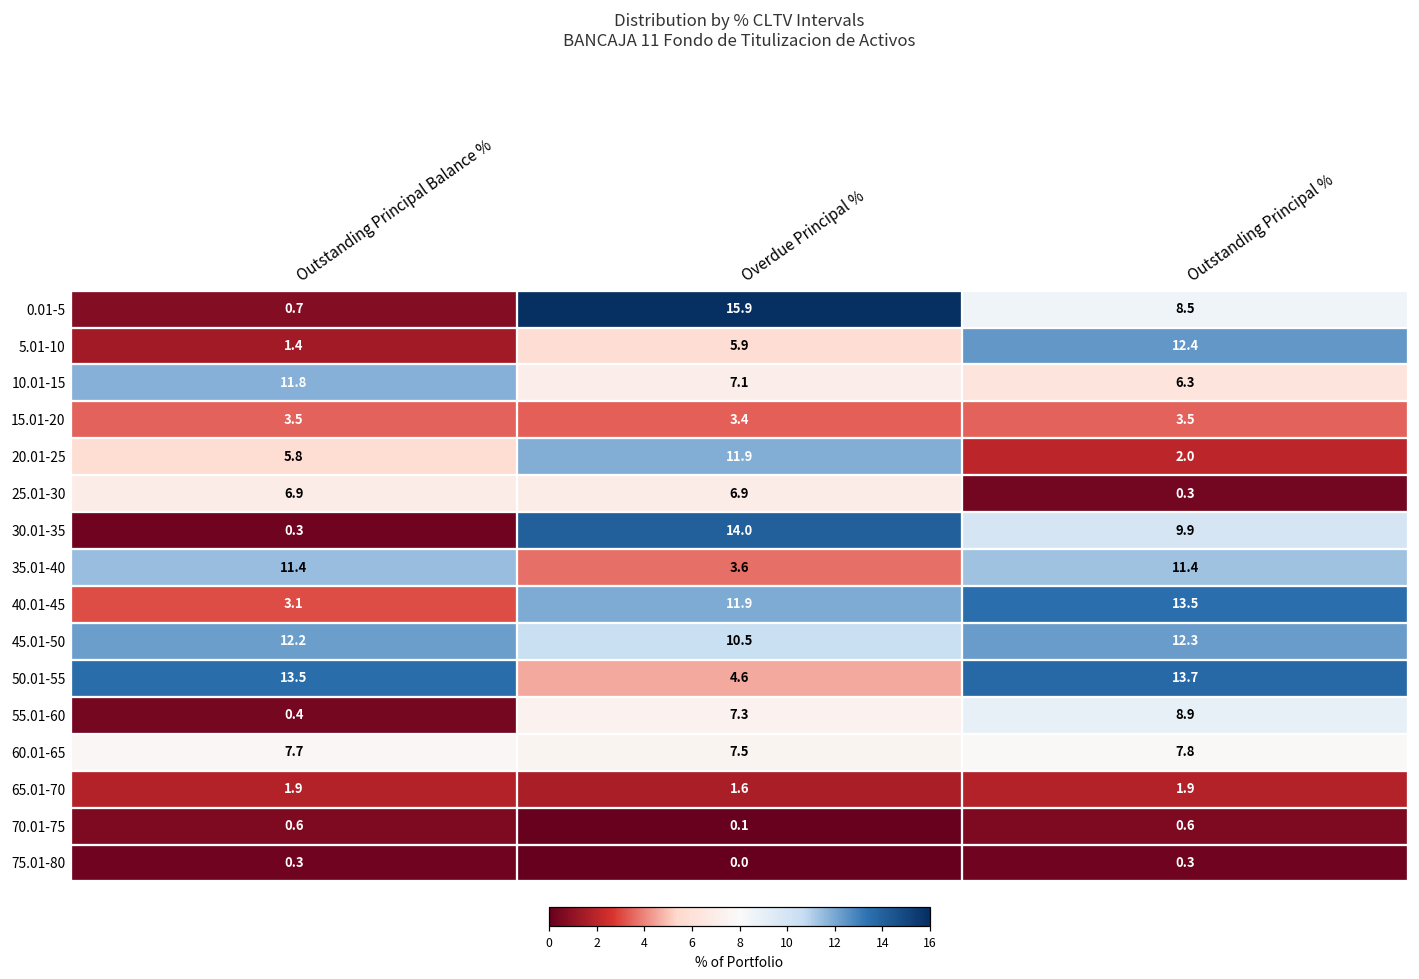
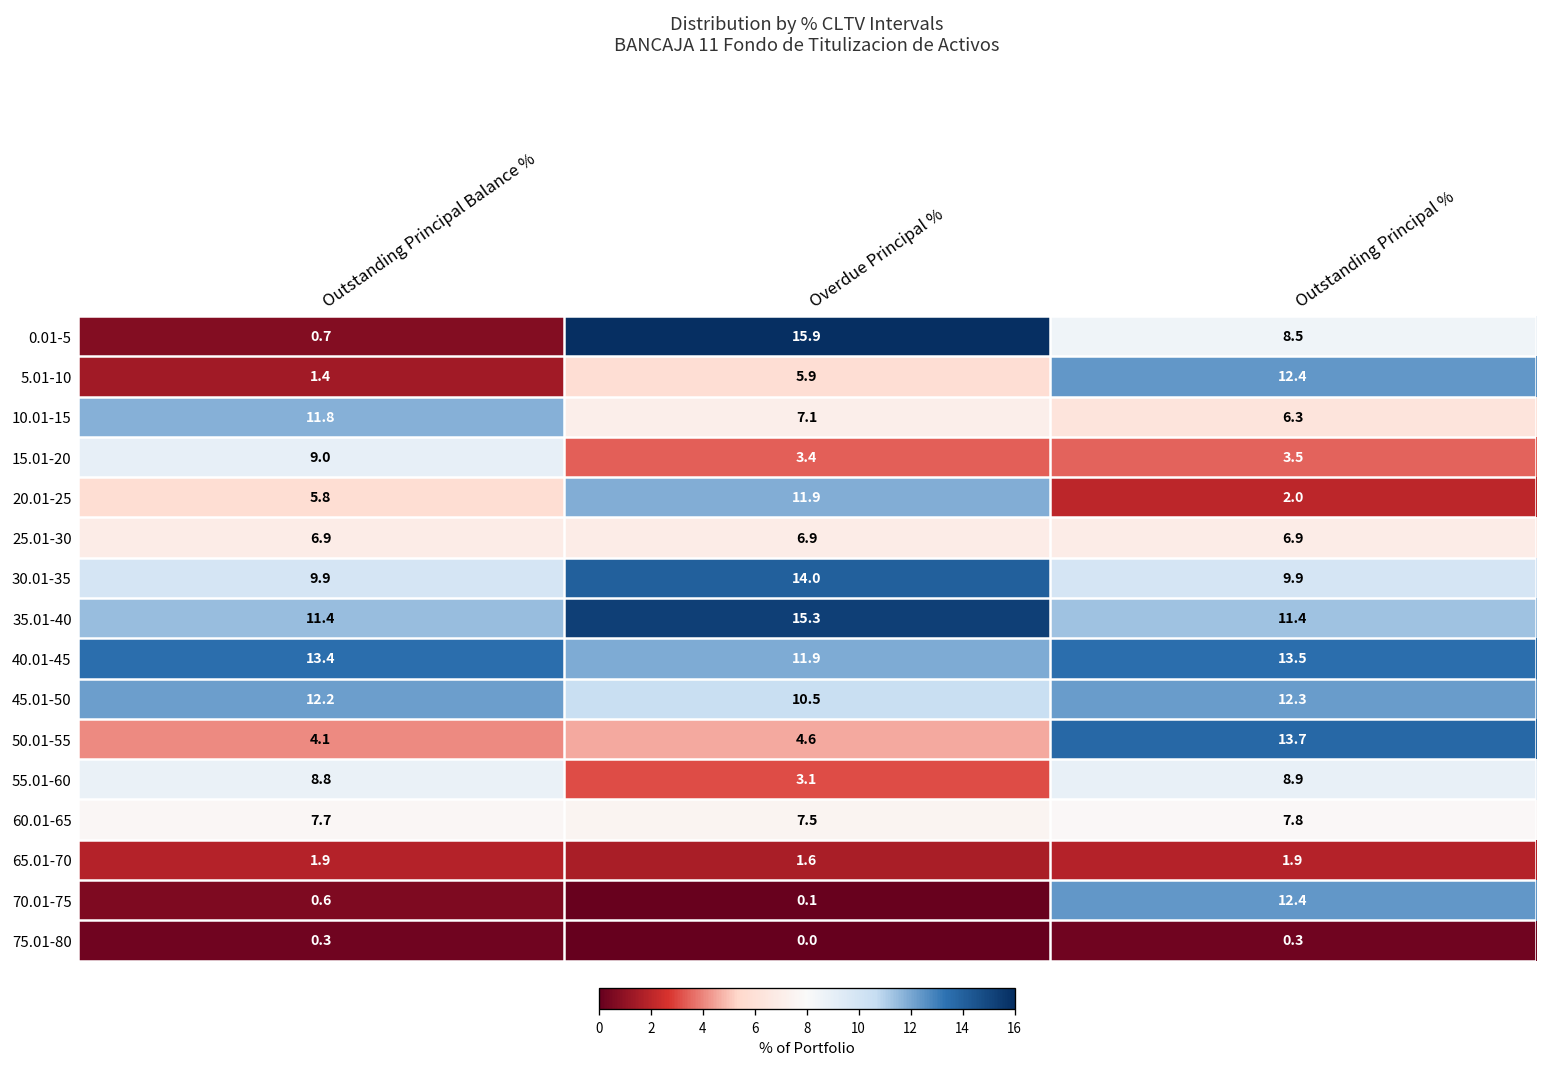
  {
    "0.01-5": {
      "Outstanding Principal Balance %": 0.7,
      "Overdue Principal %": 15.9,
      "Outstanding Principal %": 8.5
    },
    "5.01-10": {
      "Outstanding Principal Balance %": 1.4,
      "Overdue Principal %": 5.9,
      "Outstanding Principal %": 12.4
    },
    "10.01-15": {
      "Outstanding Principal Balance %": 11.8,
      "Overdue Principal %": 7.1,
      "Outstanding Principal %": 6.3
    },
    "15.01-20": {
-     "Outstanding Principal Balance %": 3.5,
+     "Outstanding Principal Balance %": 9.0,
      "Overdue Principal %": 3.4,
      "Outstanding Principal %": 3.5
    },
    "20.01-25": {
      "Outstanding Principal Balance %": 5.8,
      "Overdue Principal %": 11.9,
      "Outstanding Principal %": 2.0
    },
    "25.01-30": {
      "Outstanding Principal Balance %": 6.9,
      "Overdue Principal %": 6.9,
-     "Outstanding Principal %": 0.3
+     "Outstanding Principal %": 6.9
    },
    "30.01-35": {
-     "Outstanding Principal Balance %": 0.3,
+     "Outstanding Principal Balance %": 9.9,
      "Overdue Principal %": 14.0,
      "Outstanding Principal %": 9.9
    },
    "35.01-40": {
      "Outstanding Principal Balance %": 11.4,
-     "Overdue Principal %": 3.6,
+     "Overdue Principal %": 15.3,
      "Outstanding Principal %": 11.4
    },
    "40.01-45": {
-     "Outstanding Principal Balance %": 3.1,
+     "Outstanding Principal Balance %": 13.4,
      "Overdue Principal %": 11.9,
      "Outstanding Principal %": 13.5
    },
    "45.01-50": {
      "Outstanding Principal Balance %": 12.2,
      "Overdue Principal %": 10.5,
      "Outstanding Principal %": 12.3
    },
    "50.01-55": {
-     "Outstanding Principal Balance %": 13.5,
+     "Outstanding Principal Balance %": 4.1,
      "Overdue Principal %": 4.6,
      "Outstanding Principal %": 13.7
    },
    "55.01-60": {
-     "Outstanding Principal Balance %": 0.4,
-     "Overdue Principal %": 7.3,
+     "Outstanding Principal Balance %": 8.8,
+     "Overdue Principal %": 3.1,
      "Outstanding Principal %": 8.9
    },
    "60.01-65": {
      "Outstanding Principal Balance %": 7.7,
      "Overdue Principal %": 7.5,
      "Outstanding Principal %": 7.8
    },
    "65.01-70": {
      "Outstanding Principal Balance %": 1.9,
      "Overdue Principal %": 1.6,
      "Outstanding Principal %": 1.9
    },
    "70.01-75": {
      "Outstanding Principal Balance %": 0.6,
      "Overdue Principal %": 0.1,
-     "Outstanding Principal %": 0.6
+     "Outstanding Principal %": 12.4
    },
    "75.01-80": {
      "Outstanding Principal Balance %": 0.3,
      "Overdue Principal %": 0.0,
      "Outstanding Principal %": 0.3
    }
  }
